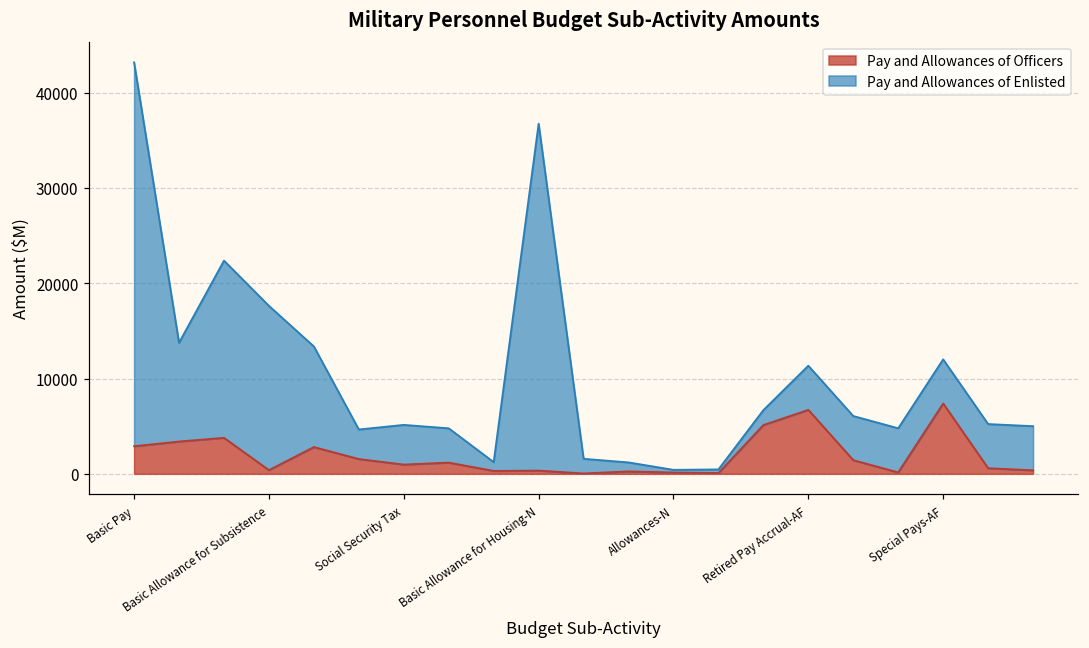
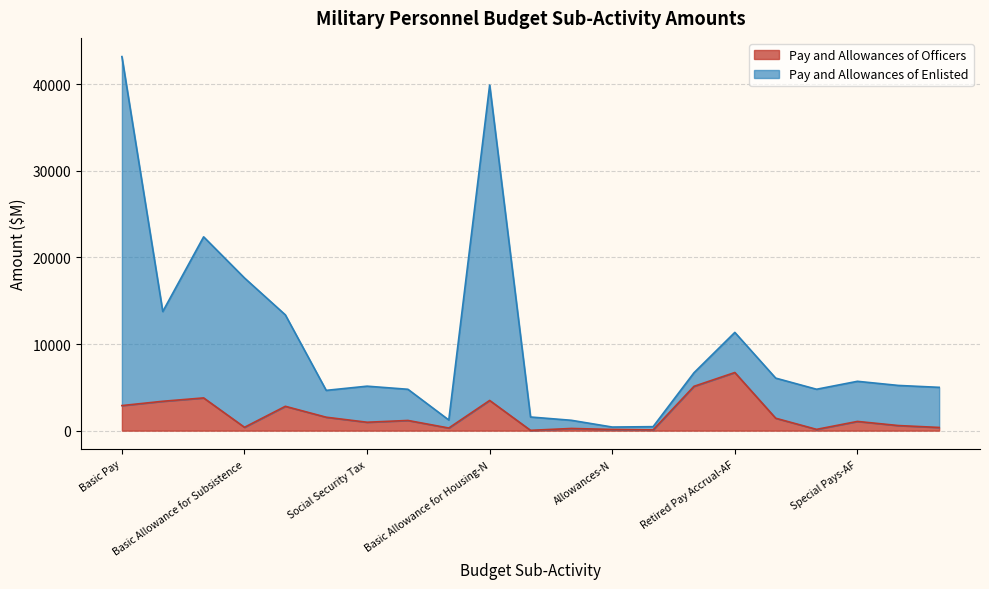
  {
    "Pay and Allowances of Officers": {
      "Basic Pay": 3000,
      "Basic Allowance for Subsistence": 0,
      "Social Security Tax": 1000,
-     "Basic Allowance for Housing-N": 0,
+     "Basic Allowance for Housing-N": 3000,
      "Retired Pay Accrual-AF": 7000,
-     "Special Pays-AF": 7000
+     "Special Pays-AF": 1000
    },
    "Pay and Allowances of Enlisted": {
      "Basic Pay": 40000,
      "Basic Allowance for Subsistence": 17000,
      "Social Security Tax": 4000,
      "Basic Allowance for Housing-N": 36000,
      "Retired Pay Accrual-AF": 5000,
      "Special Pays-AF": 5000
    }
  }
